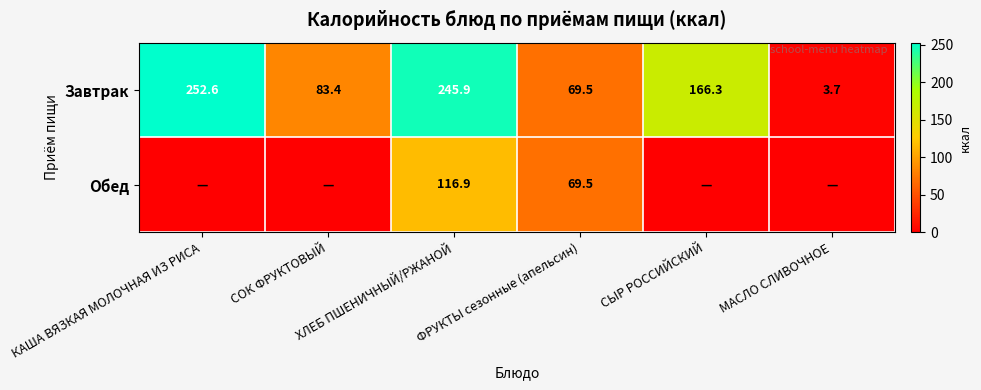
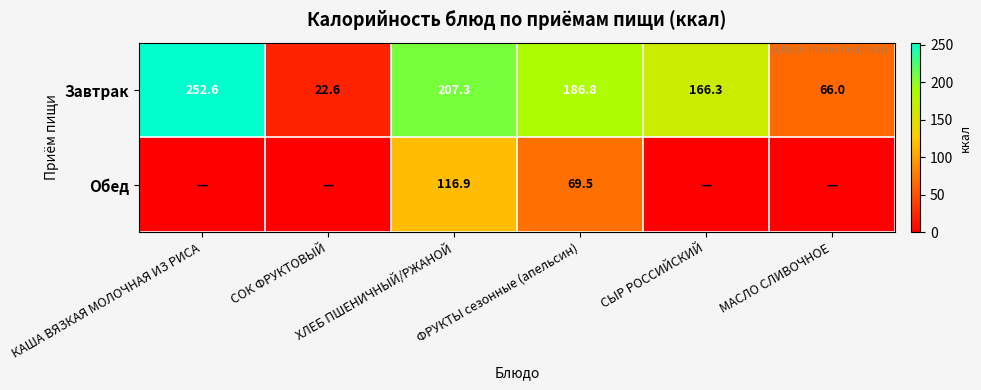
  {
    "Завтрак": {
      "КАША ВЯЗКАЯ МОЛОЧНАЯ ИЗ РИСА": 252.6,
-     "СОК ФРУКТОВЫЙ": 83.4,
-     "ХЛЕБ ПШЕНИЧНЫЙ/РЖАНОЙ": 245.9,
-     "ФРУКТЫ сезонные (апельсин)": 69.5,
+     "СОК ФРУКТОВЫЙ": 22.6,
+     "ХЛЕБ ПШЕНИЧНЫЙ/РЖАНОЙ": 207.3,
+     "ФРУКТЫ сезонные (апельсин)": 186.8,
      "СЫР РОССИЙСКИЙ": 166.3,
-     "МАСЛО СЛИВОЧНОЕ": 3.7
+     "МАСЛО СЛИВОЧНОЕ": 66.0
    },
    "Обед": {
      "ХЛЕБ ПШЕНИЧНЫЙ/РЖАНОЙ": 116.9,
      "ФРУКТЫ сезонные (апельсин)": 69.5
    }
  }
